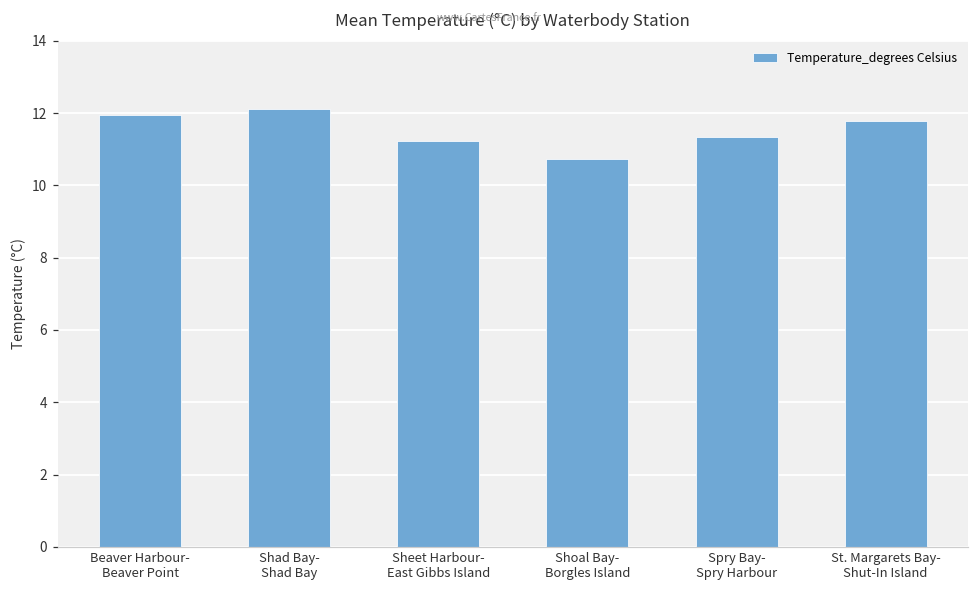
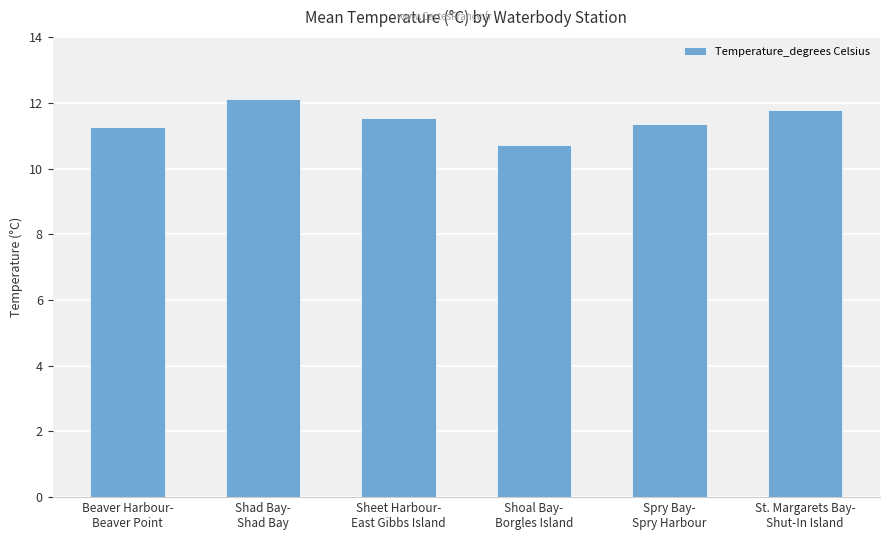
  {
-   "Beaver Harbour- Beaver Point": 11.9,
+   "Beaver Harbour- Beaver Point": 11.3,
    "Shad Bay- Shad Bay": 12.1,
-   "Sheet Harbour- East Gibbs Island": 11.2,
+   "Sheet Harbour- East Gibbs Island": 11.5,
    "Shoal Bay- Borgles Island": 10.7,
    "Spry Bay- Spry Harbour": 11.3,
    "St. Margarets Bay- Shut-In Island": 11.8
  }
